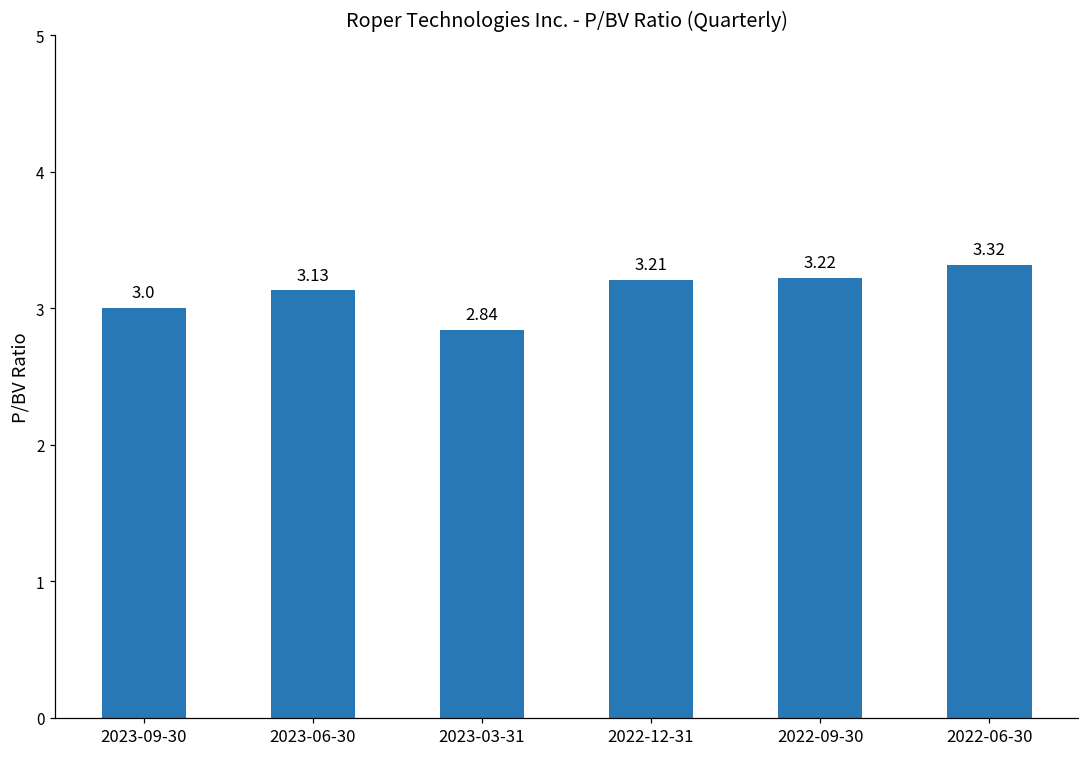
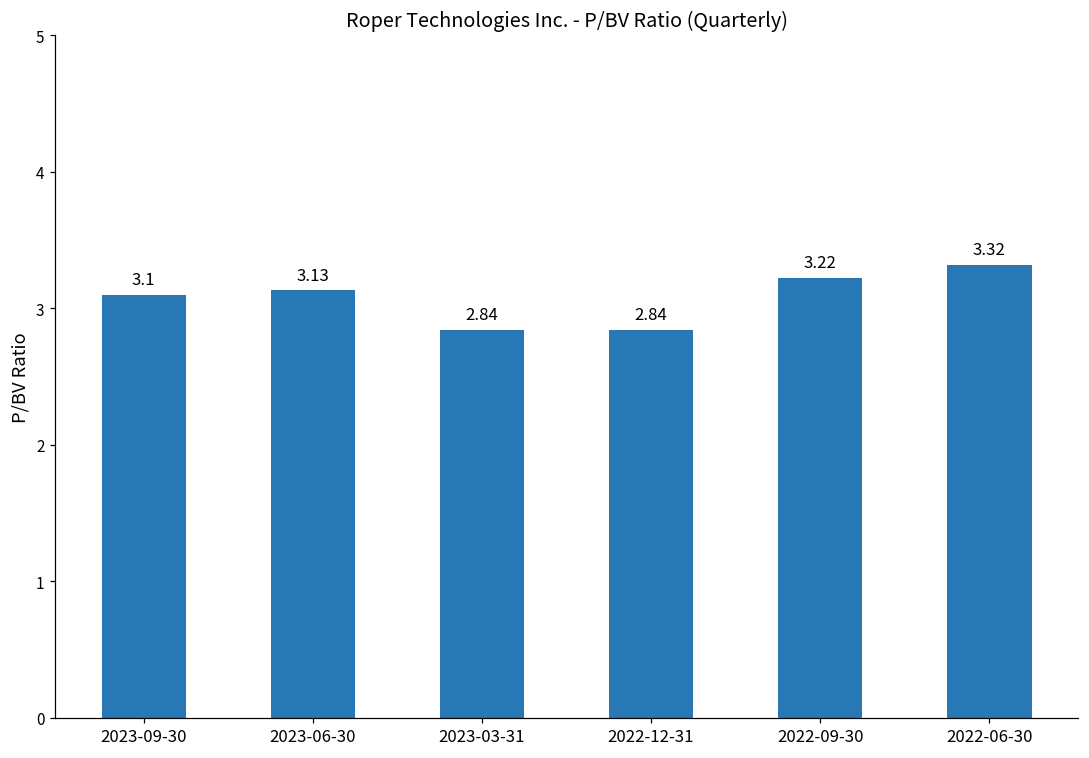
  {
-   "2023-09-30": 3.0,
+   "2023-09-30": 3.1,
    "2023-06-30": 3.13,
    "2023-03-31": 2.84,
-   "2022-12-31": 3.21,
+   "2022-12-31": 2.84,
    "2022-09-30": 3.22,
    "2022-06-30": 3.32
  }
